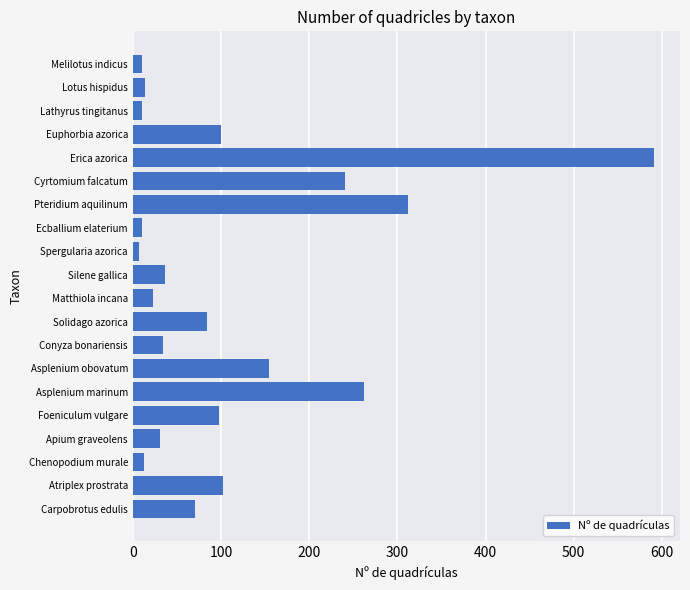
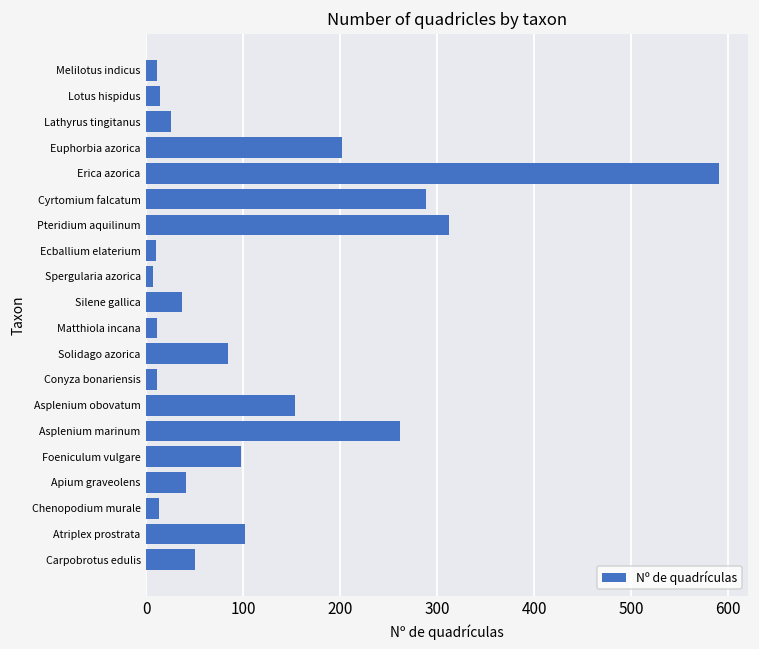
  {
    "Melilotus indicus": 10,
    "Lotus hispidus": 10,
-   "Lathyrus tingitanus": 10,
-   "Euphorbia azorica": 100,
+   "Lathyrus tingitanus": 30,
+   "Euphorbia azorica": 200,
    "Erica azorica": 590,
-   "Cyrtomium falcatum": 240,
+   "Cyrtomium falcatum": 290,
    "Pteridium aquilinum": 310,
    "Ecballium elaterium": 10,
    "Spergularia azorica": 10,
    "Silene gallica": 40,
-   "Matthiola incana": 20,
+   "Matthiola incana": 10,
    "Solidago azorica": 80,
-   "Conyza bonariensis": 30,
+   "Conyza bonariensis": 10,
    "Asplenium obovatum": 150,
    "Asplenium marinum": 260,
    "Foeniculum vulgare": 100,
-   "Apium graveolens": 30,
+   "Apium graveolens": 40,
    "Chenopodium murale": 10,
    "Atriplex prostrata": 100,
-   "Carpobrotus edulis": 70
+   "Carpobrotus edulis": 50
  }
